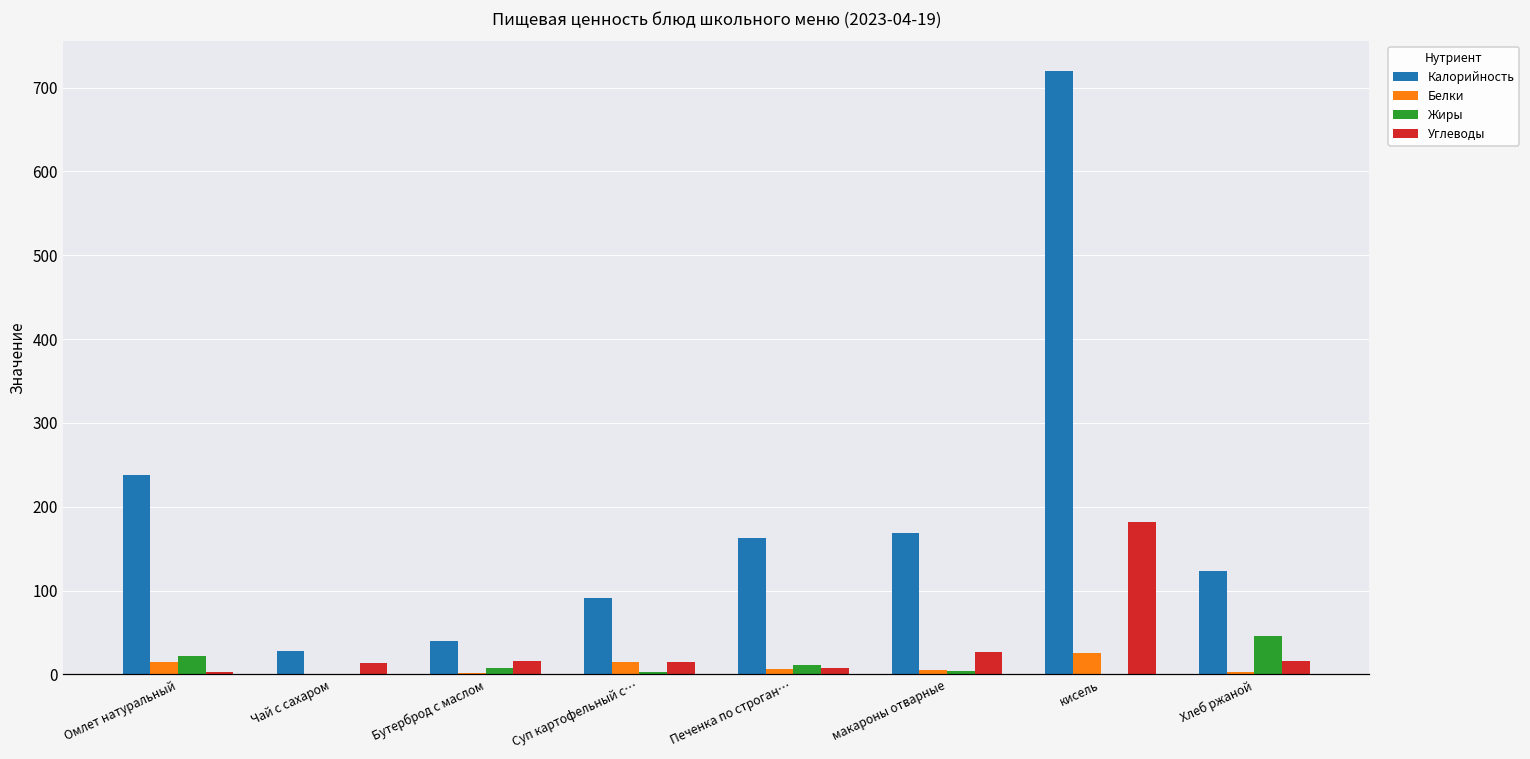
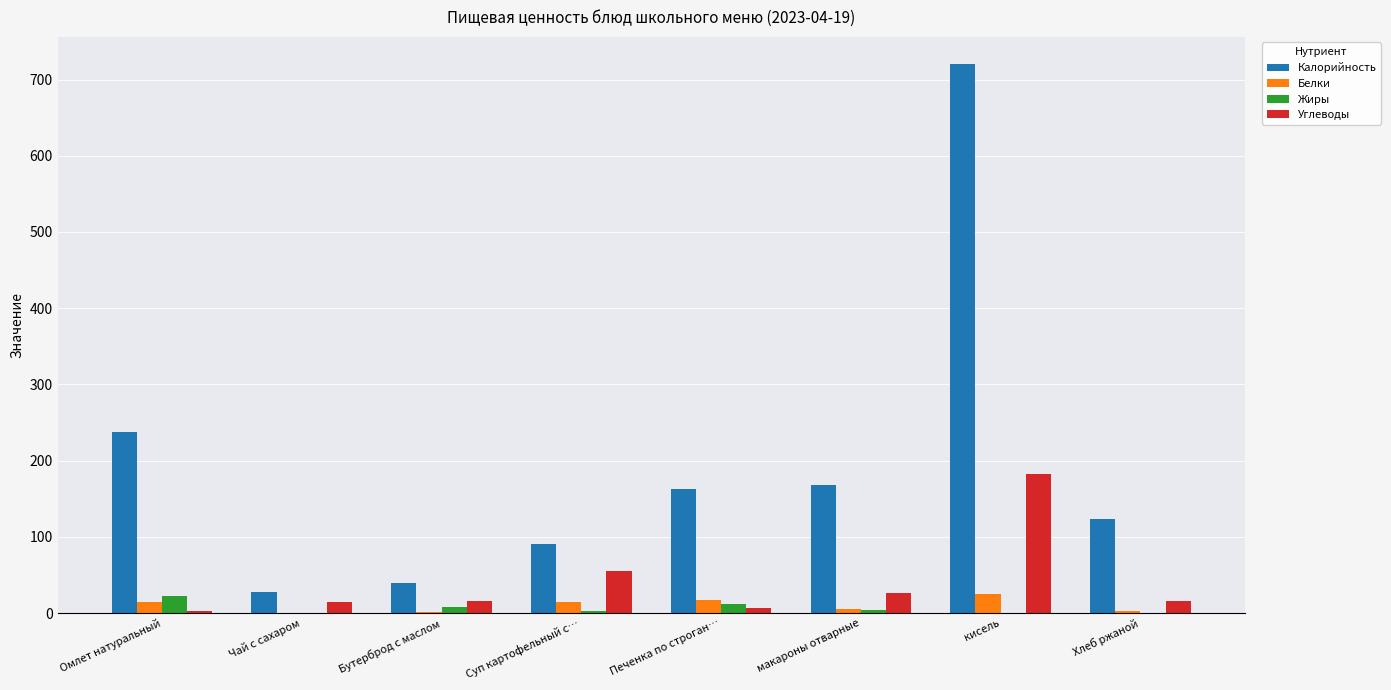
  {
    "Калорийность": {
      "Омлет натуральный": 240,
      "Чай с сахаром": 30,
      "Бутерброд с маслом": 40,
      "Суп картофельный с…": 90,
      "Печенка по строган…": 160,
      "макароны отварные": 170,
      "кисель": 720,
      "Хлеб ржаной": 120
    },
    "Белки": {
      "Омлет натуральный": 10,
      "Суп картофельный с…": 10,
-     "Печенка по строган…": 10,
+     "Печенка по строган…": 20,
      "макароны отварные": 10,
      "кисель": 30
    },
    "Жиры": {
      "Омлет натуральный": 20,
      "Чай с сахаром": 0,
      "Бутерброд с маслом": 10,
      "Печенка по строган…": 10,
      "макароны отварные": 0,
      "кисель": 0,
-     "Хлеб ржаной": 50
+     "Хлеб ржаной": 0
    },
    "Углеводы": {
      "Чай с сахаром": 10,
      "Бутерброд с маслом": 20,
-     "Суп картофельный с…": 10,
+     "Суп картофельный с…": 60,
      "Печенка по строган…": 10,
      "макароны отварные": 30,
      "кисель": 180,
      "Хлеб ржаной": 20
    }
  }
